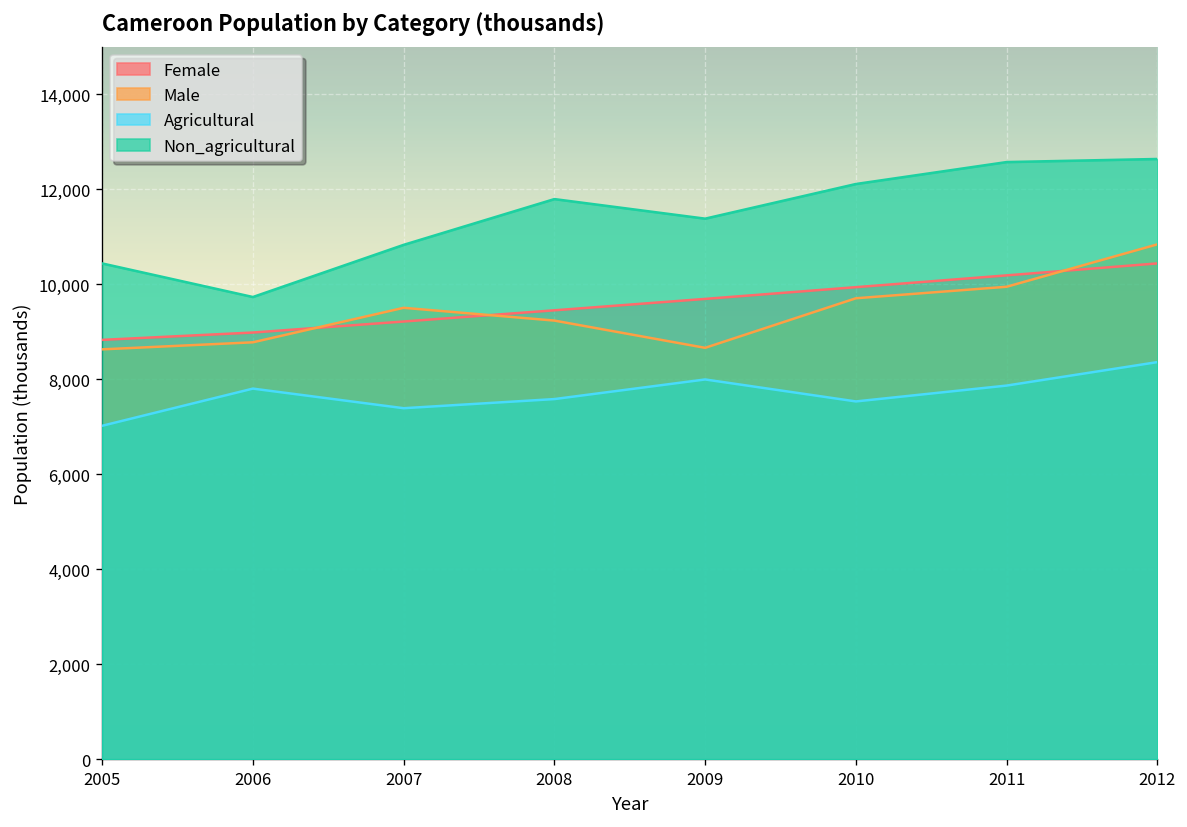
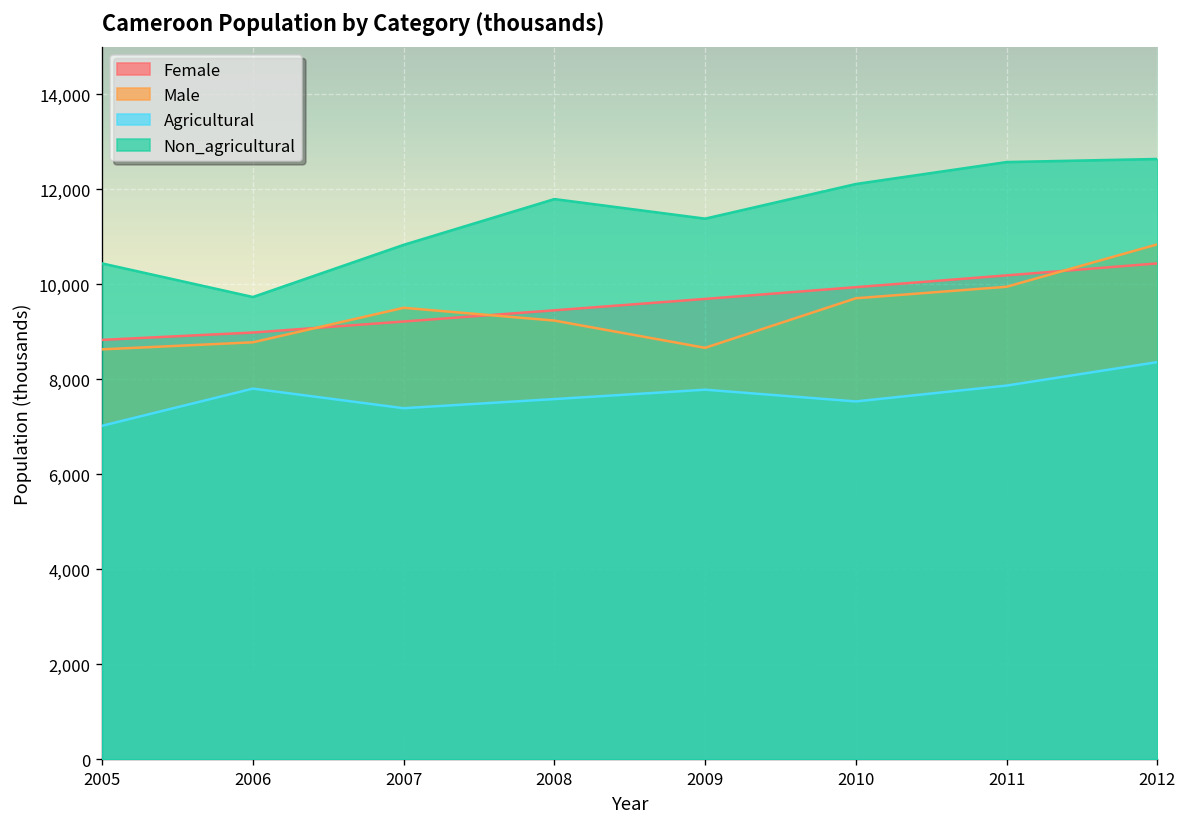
  {
    "Female": {
      "2005": "8,800",
      "2006": "9,000",
      "2007": "9,200",
      "2008": "9,500",
      "2009": "9,700",
      "2010": "9,900",
      "2011": "10,200",
      "2012": "10,400"
    },
    "Male": {
      "2005": "8,600",
      "2006": "8,800",
      "2007": "9,500",
      "2008": "9,200",
      "2009": "8,700",
      "2010": "9,700",
      "2011": "9,900",
      "2012": "10,800"
    },
    "Agricultural": {
      "2005": "7,000",
      "2006": "7,800",
      "2007": "7,400",
      "2008": "7,600",
-     "2009": "8,000",
+     "2009": "7,800",
      "2010": "7,500",
      "2011": "7,900",
      "2012": "8,400"
    },
    "Non_agricultural": {
      "2005": "10,400",
      "2006": "9,700",
      "2007": "10,800",
      "2008": "11,800",
      "2009": "11,400",
      "2010": "12,100",
      "2011": "12,600",
      "2012": "12,600"
    }
  }
